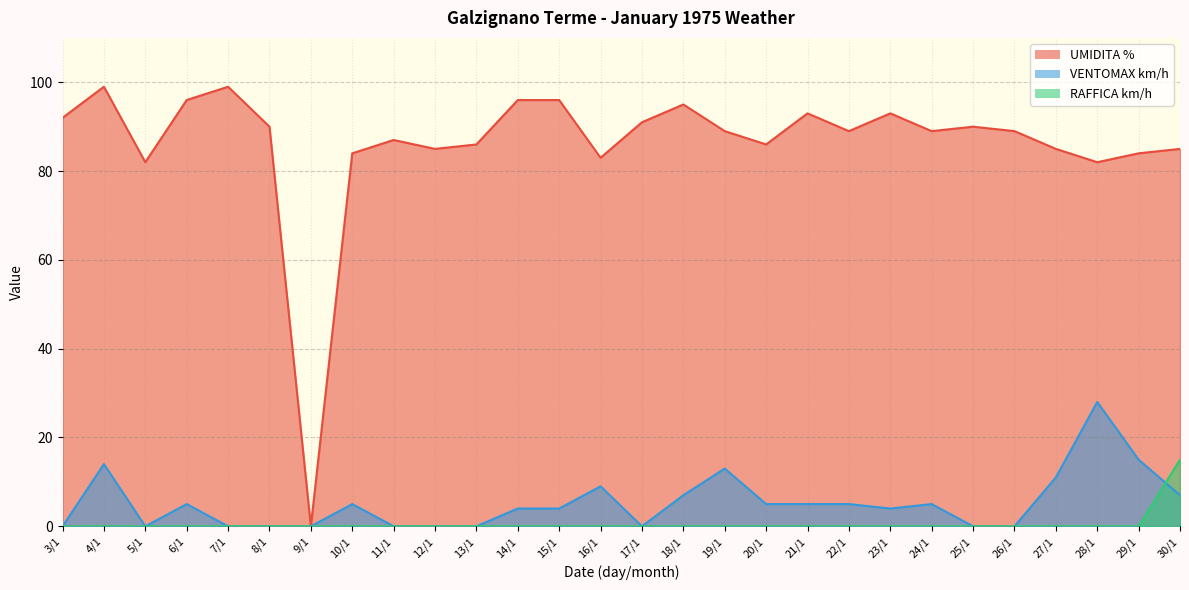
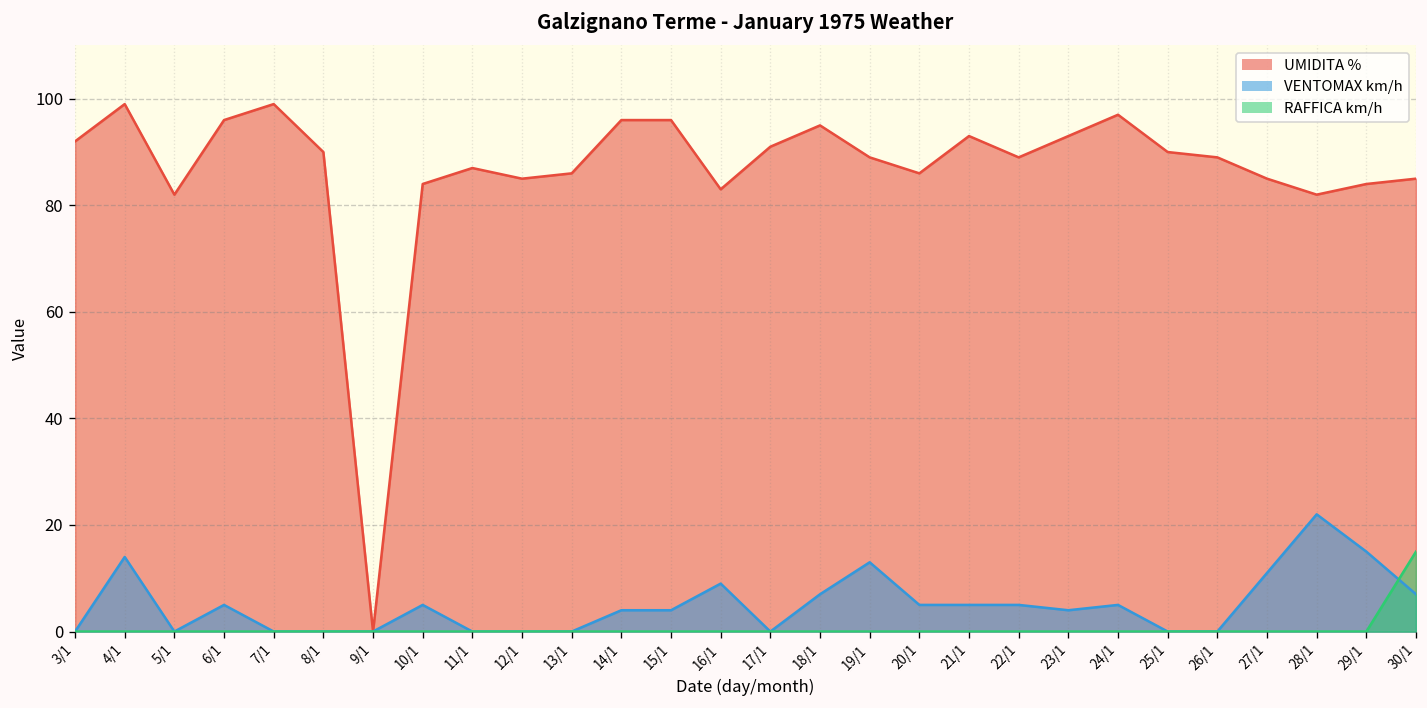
  {
    "UMIDITA %": {
      "3/1": 92,
      "4/1": 99,
      "5/1": 82,
      "6/1": 96,
      "7/1": 99,
      "8/1": 90,
      "10/1": 84,
      "11/1": 87,
      "12/1": 85,
      "13/1": 86,
      "14/1": 96,
      "15/1": 96,
      "16/1": 83,
      "17/1": 91,
      "18/1": 95,
      "19/1": 89,
      "20/1": 86,
      "21/1": 93,
      "22/1": 89,
      "23/1": 93,
-     "24/1": 89,
+     "24/1": 97,
      "25/1": 90,
      "26/1": 89,
      "27/1": 85,
      "28/1": 82,
      "29/1": 84,
      "30/1": 85
    },
    "VENTOMAX km/h": {
      "4/1": 14,
      "6/1": 5,
      "10/1": 5,
      "14/1": 4,
      "15/1": 4,
      "16/1": 9,
      "18/1": 7,
      "19/1": 13,
      "20/1": 5,
      "21/1": 5,
      "22/1": 5,
      "23/1": 4,
      "24/1": 5,
      "27/1": 11,
-     "28/1": 28,
+     "28/1": 22,
      "29/1": 15,
      "30/1": 7
    },
    "RAFFICA km/h": {
      "4/1": 0,
      "6/1": 0,
      "10/1": 0,
      "14/1": 0,
      "15/1": 0,
      "16/1": 0,
      "18/1": 0,
      "19/1": 0,
      "20/1": 0,
      "21/1": 0,
      "22/1": 0,
      "23/1": 0,
      "24/1": 0,
      "27/1": 0,
      "28/1": 0,
      "29/1": 0,
      "30/1": 15
    }
  }
